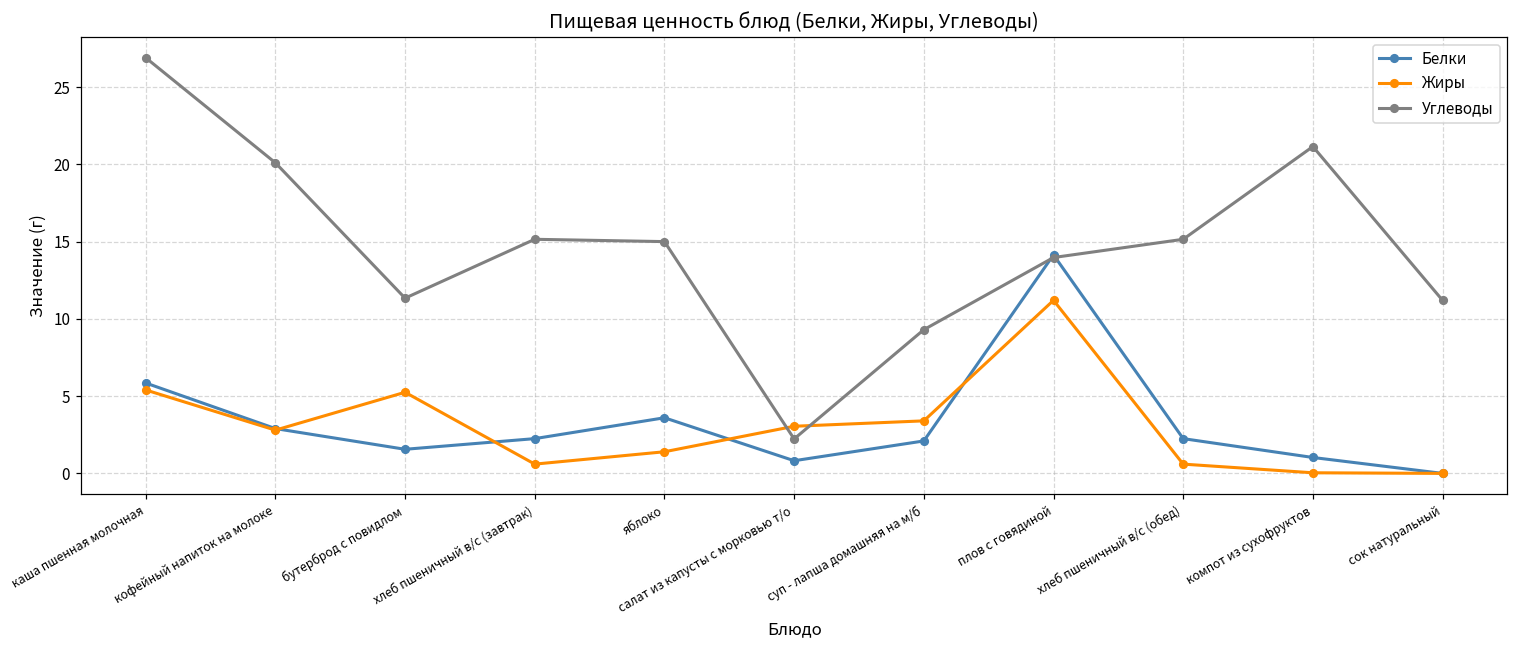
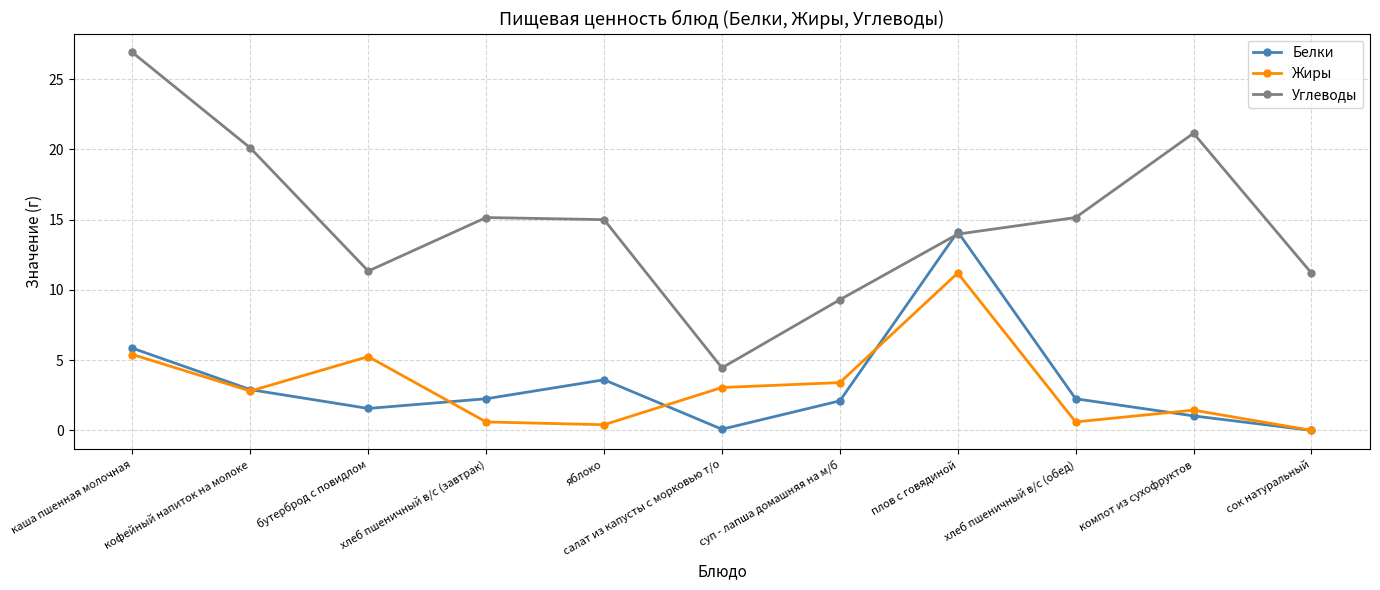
  {
    "Белки": {
      "каша пшенная молочная": 5.9,
      "бутерброд с повидлом": 1.6,
      "хлеб пшеничный в/с (завтрак)": 2.3,
      "яблоко": 3.6,
-     "салат из капусты с морковью т/о": 0.8,
+     "салат из капусты с морковью т/о": 0.1,
      "суп - лапша домашняя на м/б": 2.1,
      "хлеб пшеничный в/с (обед)": 2.3,
      "компот из сухофруктов": 1.0
    },
    "Жиры": {
      "каша пшенная молочная": 5.4,
      "бутерброд с повидлом": 5.3,
      "хлеб пшеничный в/с (завтрак)": 0.6,
-     "яблоко": 1.4,
+     "яблоко": 0.4,
      "салат из капусты с морковью т/о": 3.1,
      "суп - лапша домашняя на м/б": 3.4,
      "плов с говядиной": 11.2,
      "хлеб пшеничный в/с (обед)": 0.6,
-     "компот из сухофруктов": 0.0
+     "компот из сухофруктов": 1.4
    },
    "Углеводы": {
      "каша пшенная молочная": 26.9,
      "кофейный напиток на молоке": 20.1,
      "бутерброд с повидлом": 11.3,
      "хлеб пшеничный в/с (завтрак)": 15.2,
      "яблоко": 15.0,
-     "салат из капусты с морковью т/о": 2.2,
+     "салат из капусты с морковью т/о": 4.5,
      "суп - лапша домашняя на м/б": 9.3,
      "хлеб пшеничный в/с (обед)": 15.2,
      "компот из сухофруктов": 21.2,
      "сок натуральный": 11.2
    }
  }
